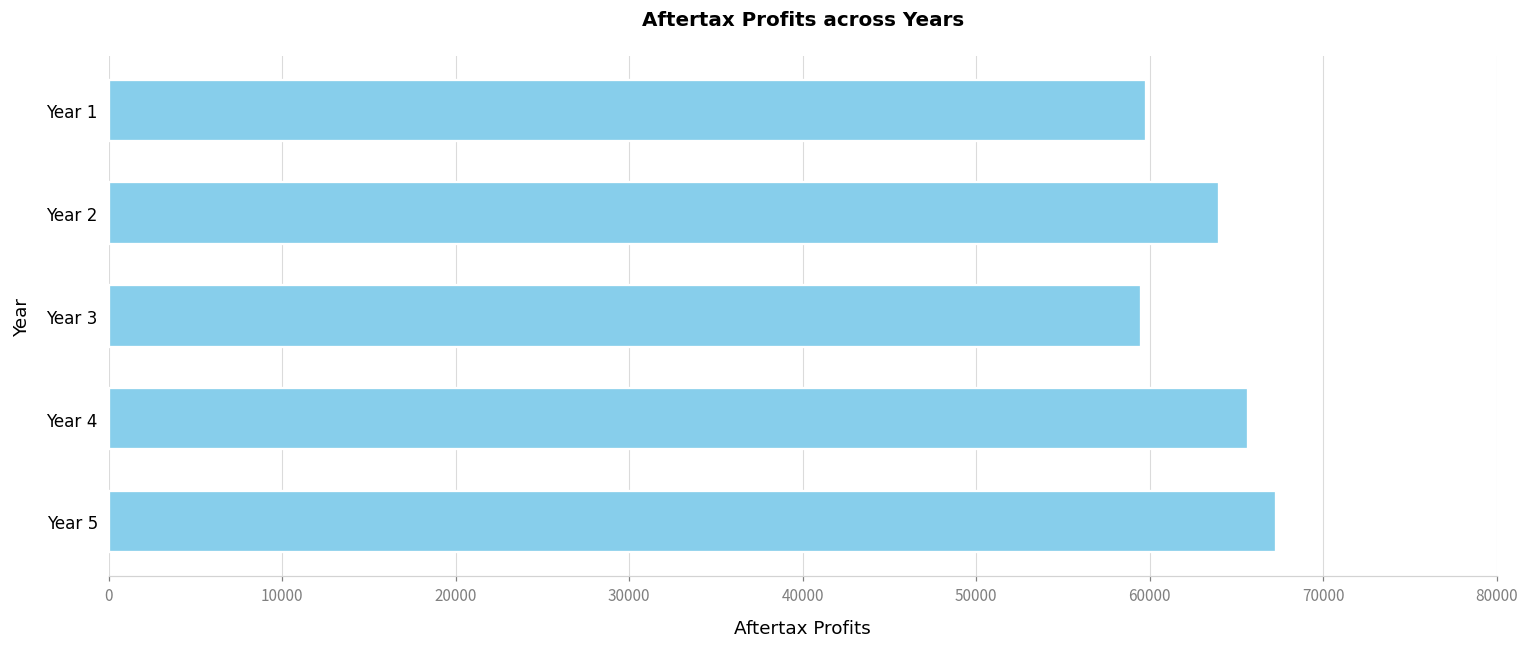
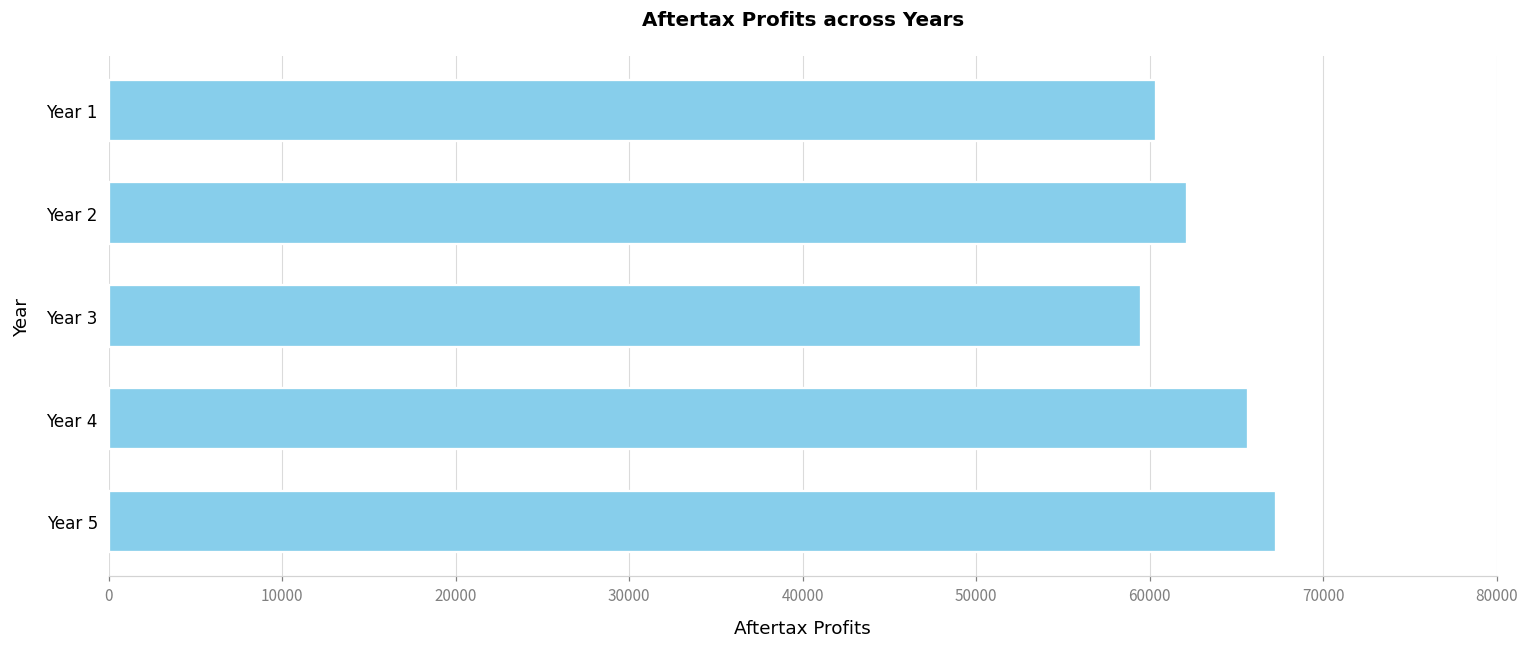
  {
-   "Year 1": 59800,
-   "Year 2": 64000,
+   "Year 1": 60400,
+   "Year 2": 62200,
    "Year 3": 59500,
    "Year 4": 65700,
    "Year 5": 67300
  }
